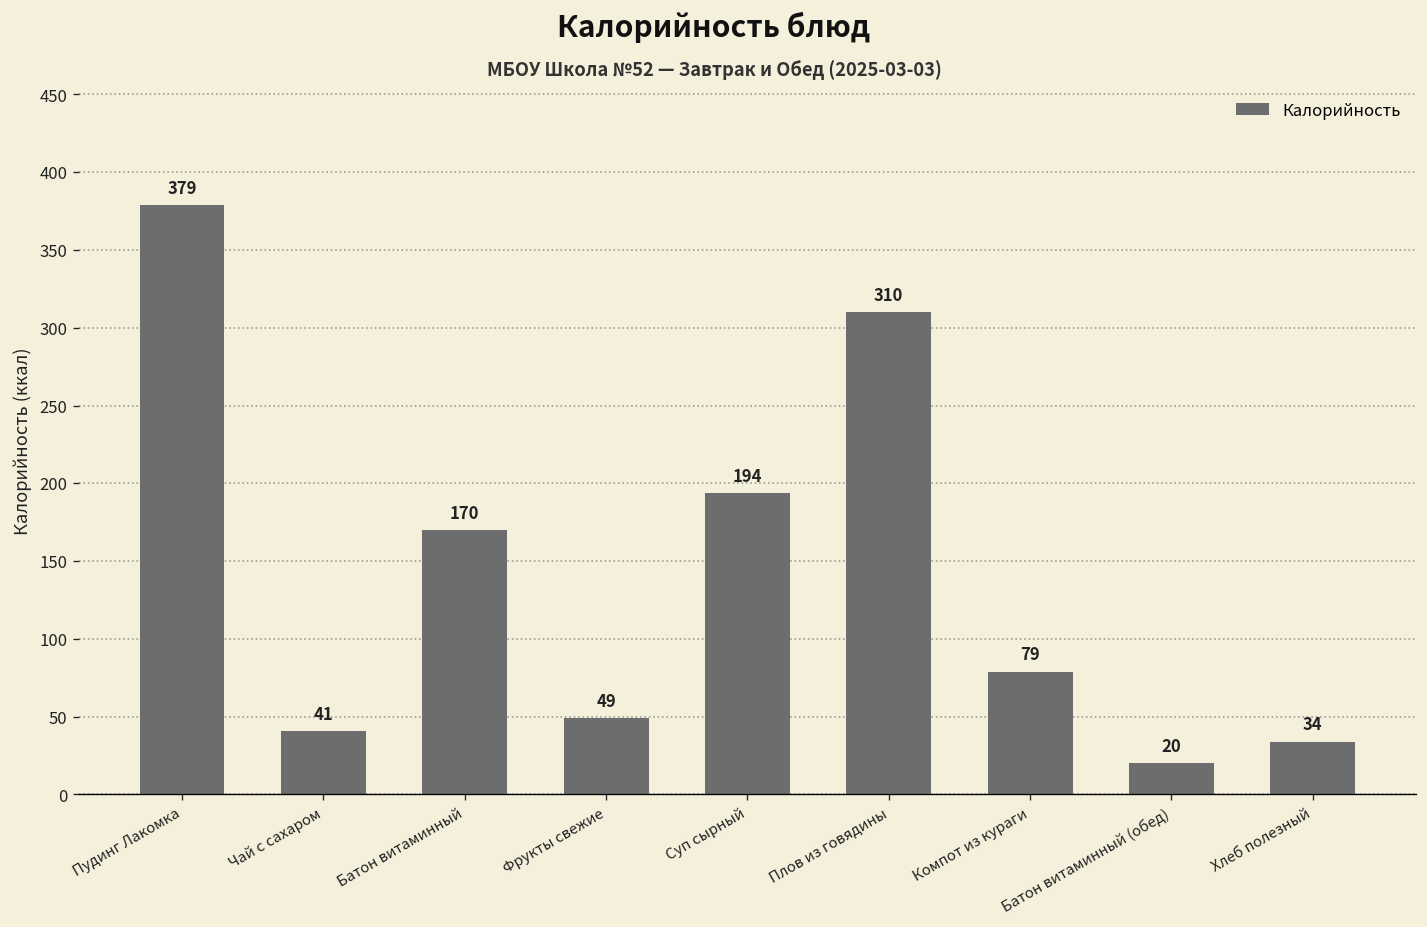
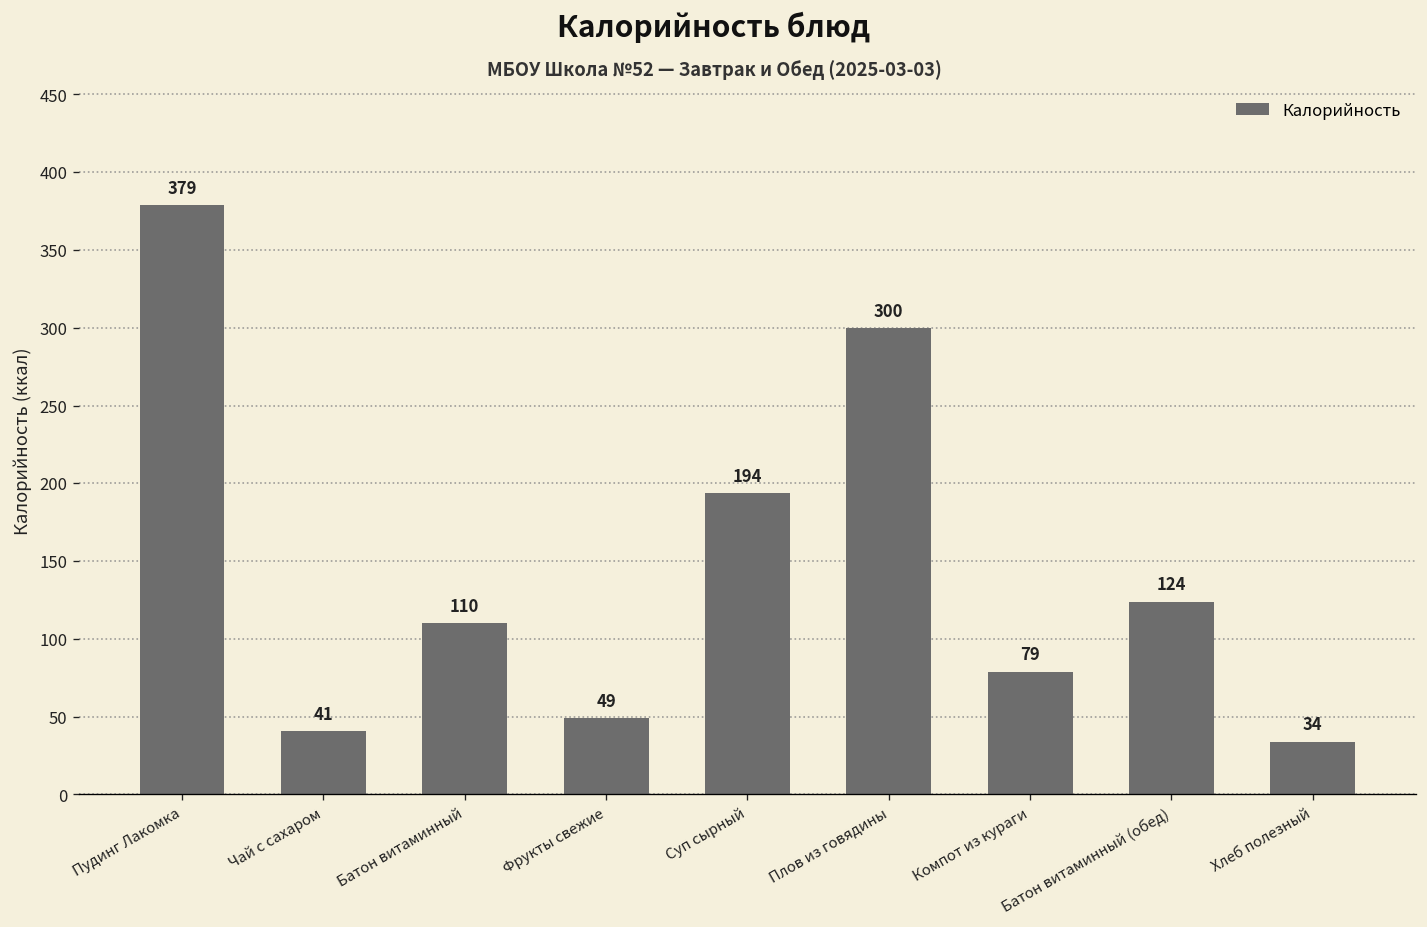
  {
    "Пудинг Лакомка": 379,
    "Чай с сахаром": 41,
-   "Батон витаминный": 170,
+   "Батон витаминный": 110,
    "Фрукты свежие": 49,
    "Суп сырный": 194,
-   "Плов из говядины": 310,
+   "Плов из говядины": 300,
    "Компот из кураги": 79,
-   "Батон витаминный (обед)": 20,
+   "Батон витаминный (обед)": 124,
    "Хлеб полезный": 34
  }
